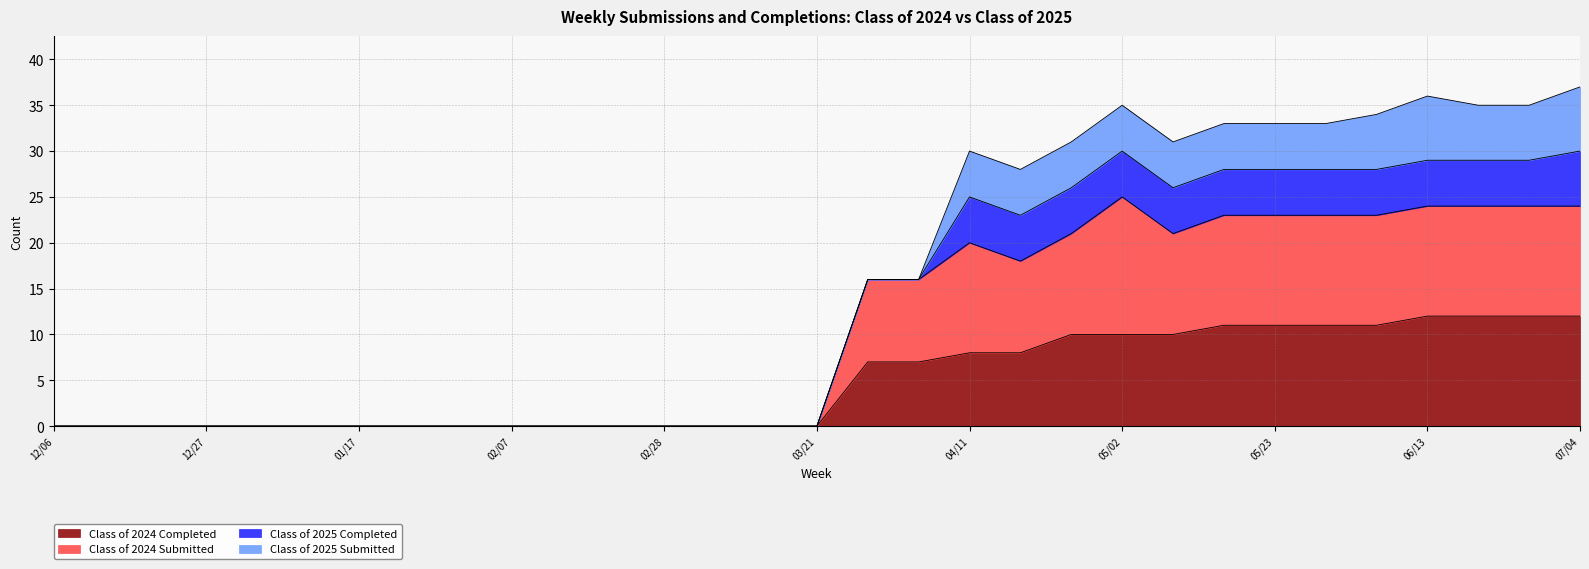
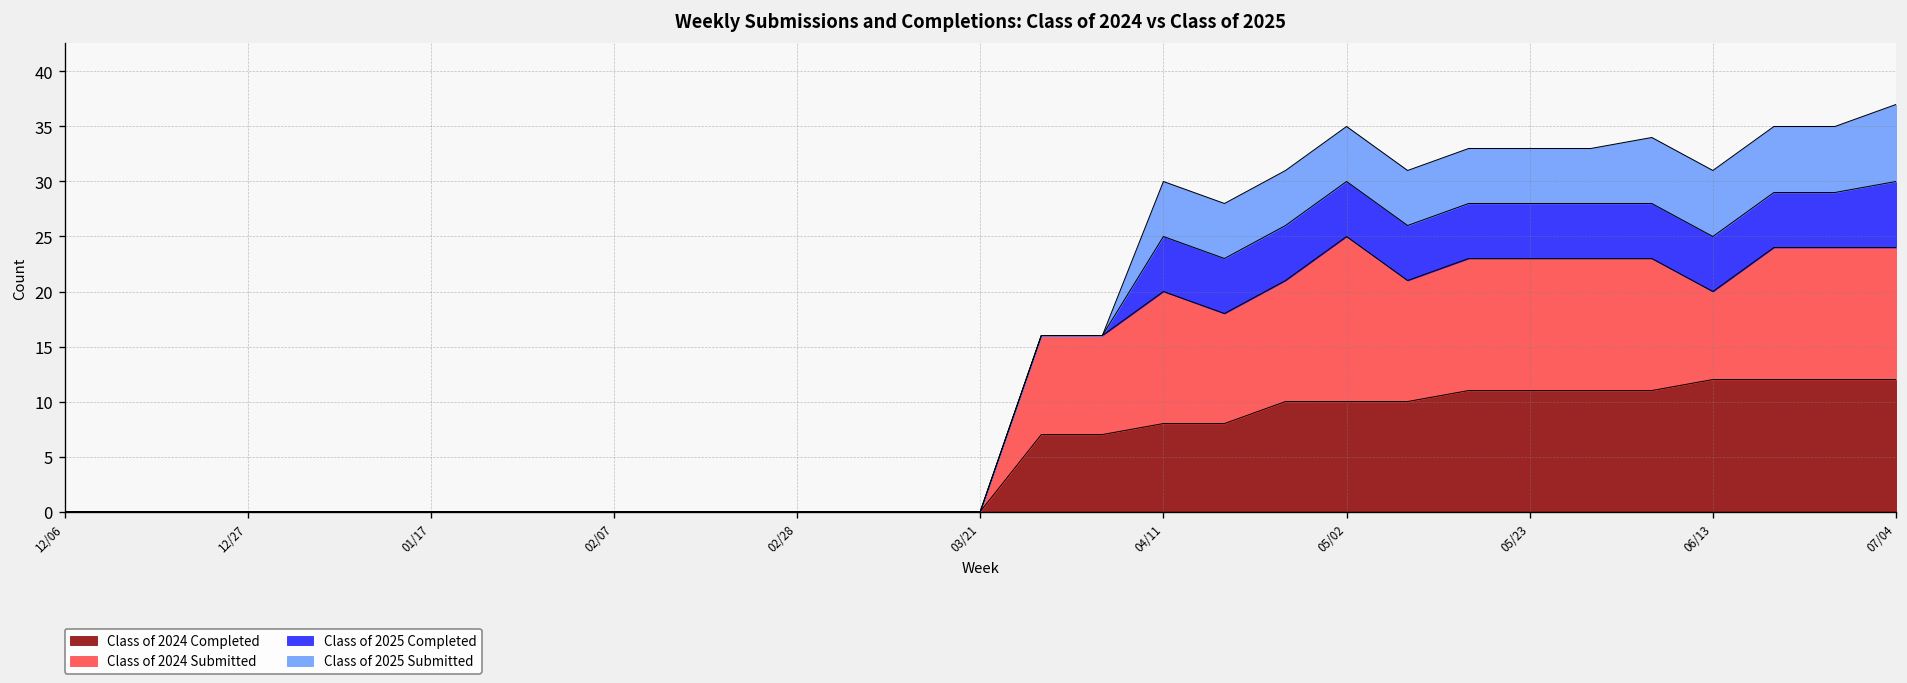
  {
    "Class of 2024 Completed": {
      "04/11": 8,
      "05/02": 10,
      "05/23": 11,
      "06/13": 12,
      "07/04": 12
    },
    "Class of 2024 Submitted": {
      "04/11": 12,
      "05/02": 15,
      "05/23": 12,
-     "06/13": 12,
+     "06/13": 8,
      "07/04": 12
    },
    "Class of 2025 Completed": {
      "04/11": 5,
      "05/02": 5,
      "05/23": 5,
      "06/13": 5,
      "07/04": 6
    },
    "Class of 2025 Submitted": {
      "04/11": 5,
      "05/02": 5,
      "05/23": 5,
-     "06/13": 7,
+     "06/13": 6,
      "07/04": 7
    }
  }
